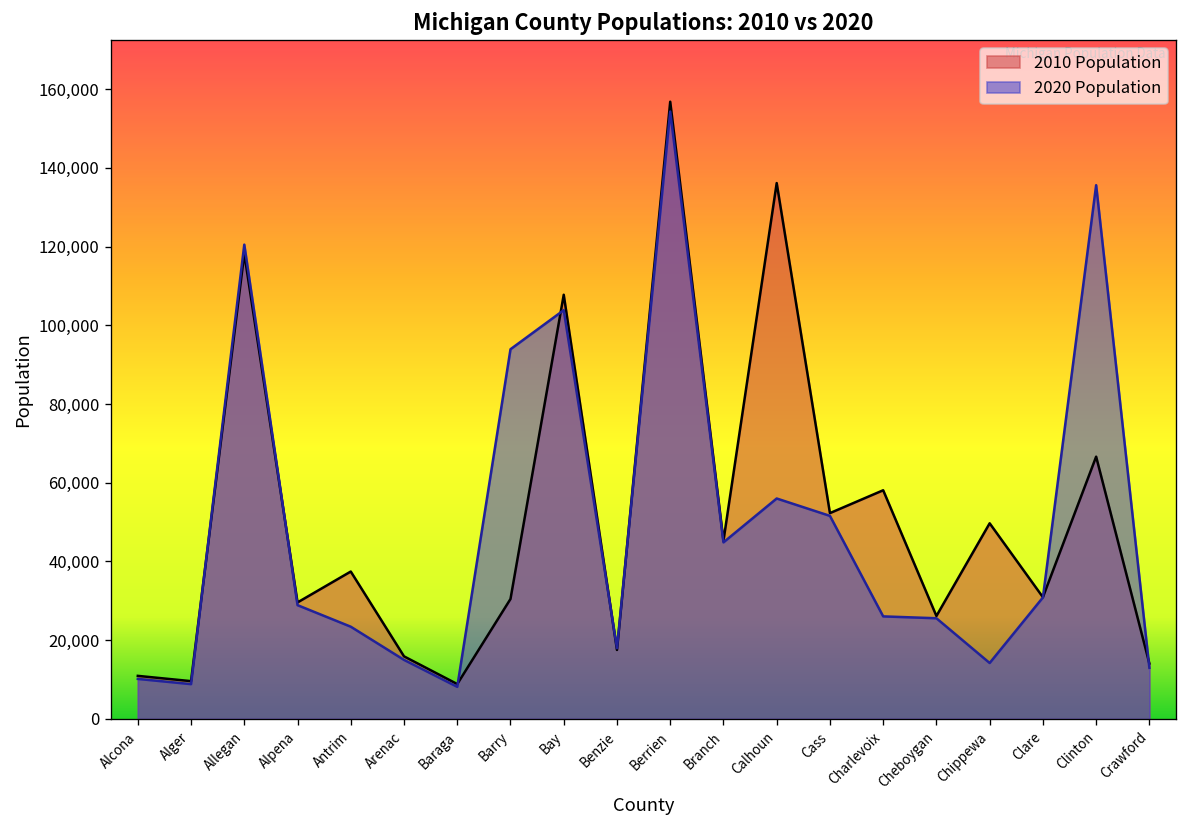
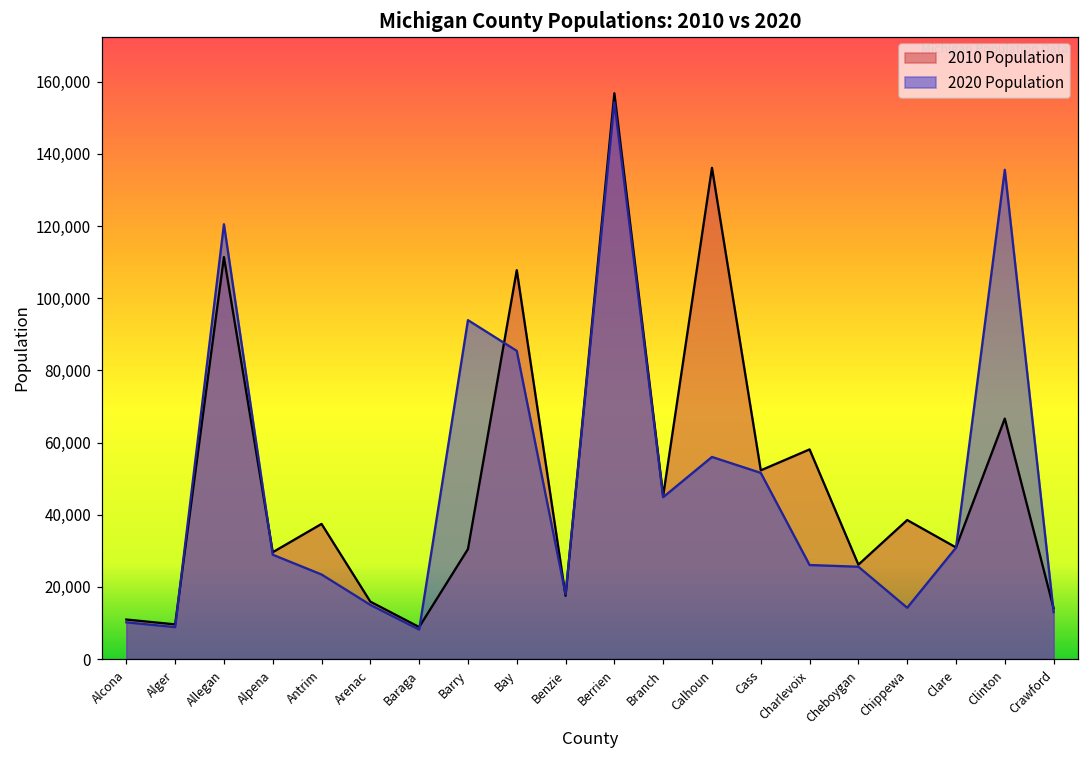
  {
    "2010 Population": {
      "Alcona": "11,000",
-     "Allegan": "118,000",
+     "Allegan": "111,000",
      "Antrim": "37,000",
      "Arenac": "16,000",
      "Barry": "30,000",
      "Bay": "108,000",
      "Berrien": "157,000",
      "Calhoun": "136,000",
      "Charlevoix": "58,000",
-     "Chippewa": "50,000",
+     "Chippewa": "39,000",
      "Clinton": "67,000",
      "Crawford": "14,000"
    },
    "2020 Population": {
      "Alcona": "10,000",
      "Allegan": "121,000",
      "Antrim": "23,000",
      "Arenac": "15,000",
      "Barry": "94,000",
-     "Bay": "104,000",
+     "Bay": "85,000",
      "Berrien": "154,000",
      "Calhoun": "56,000",
      "Charlevoix": "26,000",
      "Chippewa": "14,000",
      "Clinton": "136,000",
      "Crawford": "13,000"
    }
  }
